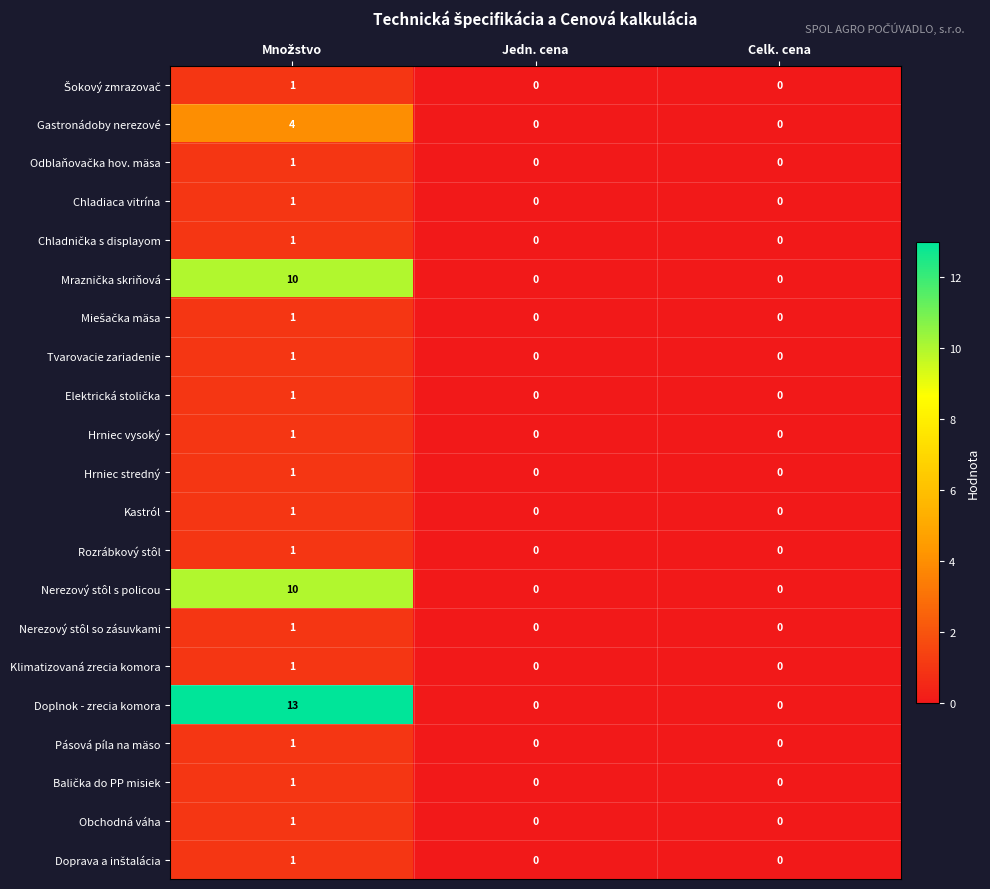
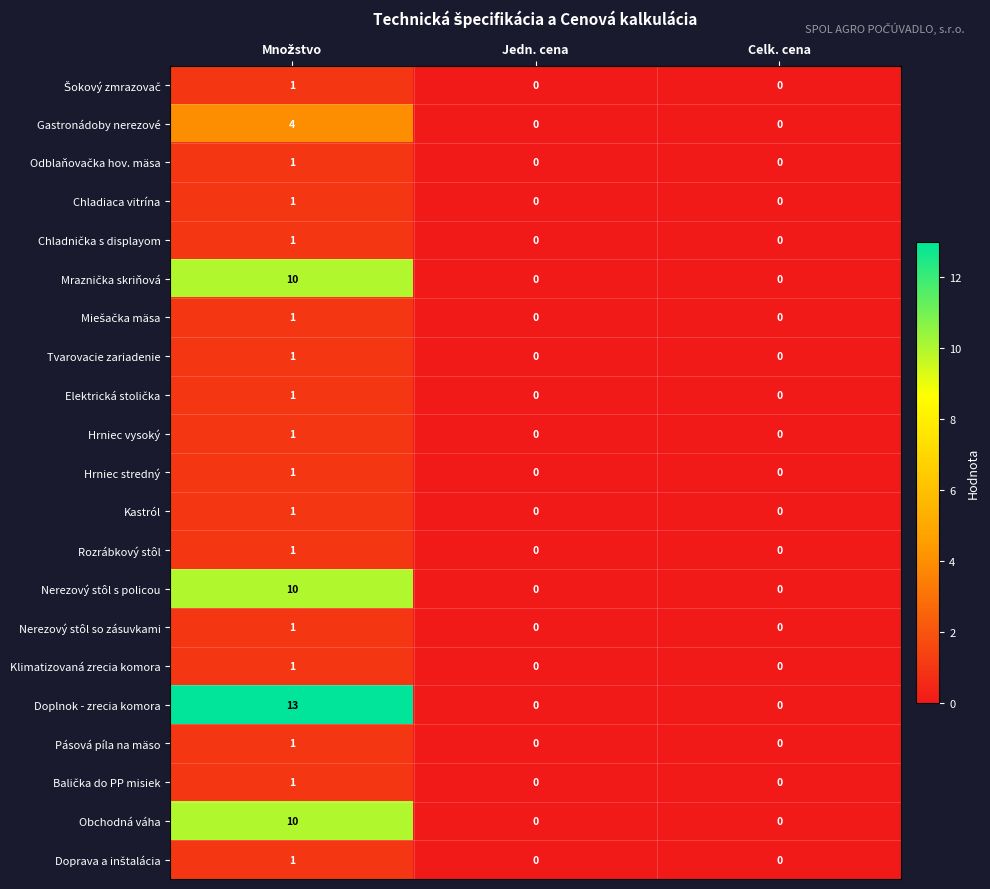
  {
    "Šokový zmrazovač": {
      "Množstvo": 1,
      "Jedn. cena": 0,
      "Celk. cena": 0
    },
    "Gastronádoby nerezové": {
      "Množstvo": 4,
      "Jedn. cena": 0,
      "Celk. cena": 0
    },
    "Odblaňovačka hov. mäsa": {
      "Množstvo": 1,
      "Jedn. cena": 0,
      "Celk. cena": 0
    },
    "Chladiaca vitrína": {
      "Množstvo": 1,
      "Jedn. cena": 0,
      "Celk. cena": 0
    },
    "Chladnička s displayom": {
      "Množstvo": 1,
      "Jedn. cena": 0,
      "Celk. cena": 0
    },
    "Mraznička skriňová": {
      "Množstvo": 10,
      "Jedn. cena": 0,
      "Celk. cena": 0
    },
    "Miešačka mäsa": {
      "Množstvo": 1,
      "Jedn. cena": 0,
      "Celk. cena": 0
    },
    "Tvarovacie zariadenie": {
      "Množstvo": 1,
      "Jedn. cena": 0,
      "Celk. cena": 0
    },
    "Elektrická stolička": {
      "Množstvo": 1,
      "Jedn. cena": 0,
      "Celk. cena": 0
    },
    "Hrniec vysoký": {
      "Množstvo": 1,
      "Jedn. cena": 0,
      "Celk. cena": 0
    },
    "Hrniec stredný": {
      "Množstvo": 1,
      "Jedn. cena": 0,
      "Celk. cena": 0
    },
    "Kastról": {
      "Množstvo": 1,
      "Jedn. cena": 0,
      "Celk. cena": 0
    },
    "Rozrábkový stôl": {
      "Množstvo": 1,
      "Jedn. cena": 0,
      "Celk. cena": 0
    },
    "Nerezový stôl s policou": {
      "Množstvo": 10,
      "Jedn. cena": 0,
      "Celk. cena": 0
    },
    "Nerezový stôl so zásuvkami": {
      "Množstvo": 1,
      "Jedn. cena": 0,
      "Celk. cena": 0
    },
    "Klimatizovaná zrecia komora": {
      "Množstvo": 1,
      "Jedn. cena": 0,
      "Celk. cena": 0
    },
    "Doplnok - zrecia komora": {
      "Množstvo": 13,
      "Jedn. cena": 0,
      "Celk. cena": 0
    },
    "Pásová píla na mäso": {
      "Množstvo": 1,
      "Jedn. cena": 0,
      "Celk. cena": 0
    },
    "Balička do PP misiek": {
      "Množstvo": 1,
      "Jedn. cena": 0,
      "Celk. cena": 0
    },
    "Obchodná váha": {
-     "Množstvo": 1,
+     "Množstvo": 10,
      "Jedn. cena": 0,
      "Celk. cena": 0
    },
    "Doprava a inštalácia": {
      "Množstvo": 1,
      "Jedn. cena": 0,
      "Celk. cena": 0
    }
  }
